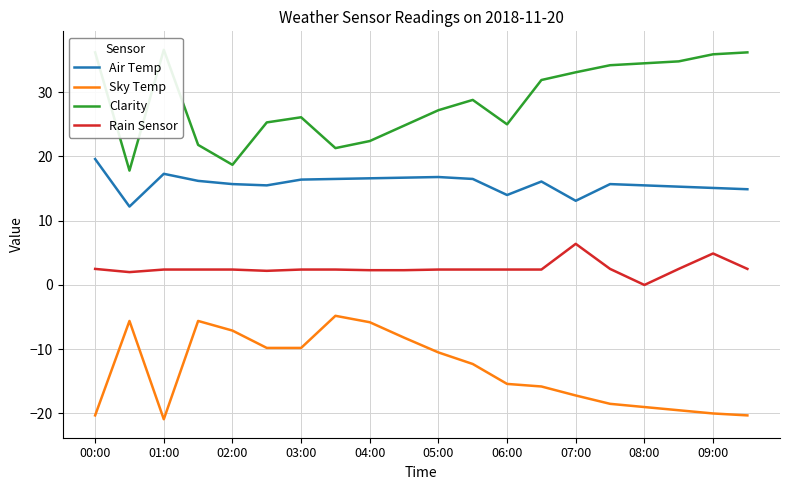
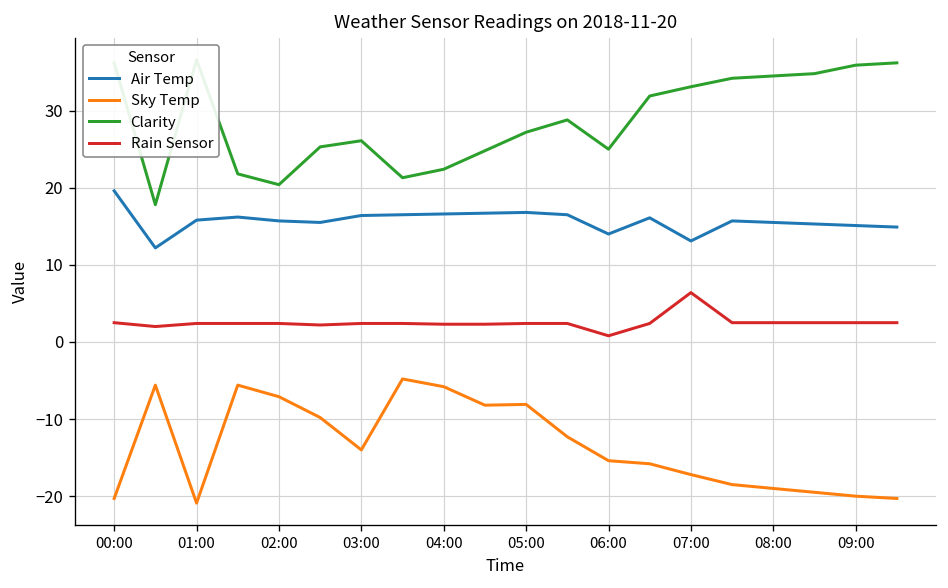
  {
    "Air Temp": {
      "00:00": 20,
-     "01:00": 17,
+     "01:00": 16,
      "02:00": 16,
      "03:00": 16,
      "04:00": 17,
      "05:00": 17,
      "06:00": 14,
      "07:00": 13,
      "08:00": 16,
      "09:00": 15
    },
    "Sky Temp": {
      "00:00": -20,
      "01:00": -21,
      "02:00": -7,
-     "03:00": -10,
+     "03:00": -14,
      "04:00": -6,
-     "05:00": -11,
+     "05:00": -8,
      "06:00": -15,
      "07:00": -17,
      "08:00": -19,
      "09:00": -20
    },
    "Clarity": {
-     "02:00": 19,
+     "02:00": 20,
      "03:00": 26,
      "04:00": 22,
      "05:00": 27,
      "06:00": 25,
      "07:00": 33,
      "08:00": 35,
      "09:00": 36
    },
    "Rain Sensor": {
      "00:00": 3,
      "01:00": 2,
      "02:00": 2,
      "03:00": 2,
      "04:00": 2,
      "05:00": 2,
-     "06:00": 2,
+     "06:00": 1,
      "07:00": 6,
-     "08:00": 0,
-     "09:00": 5
+     "08:00": 3,
+     "09:00": 3
    }
  }
